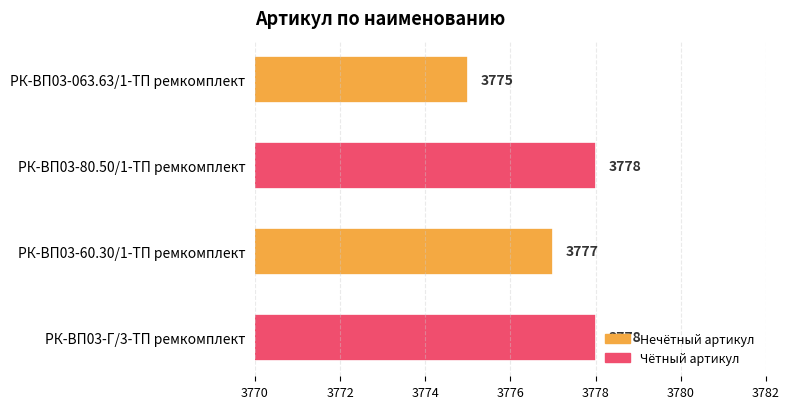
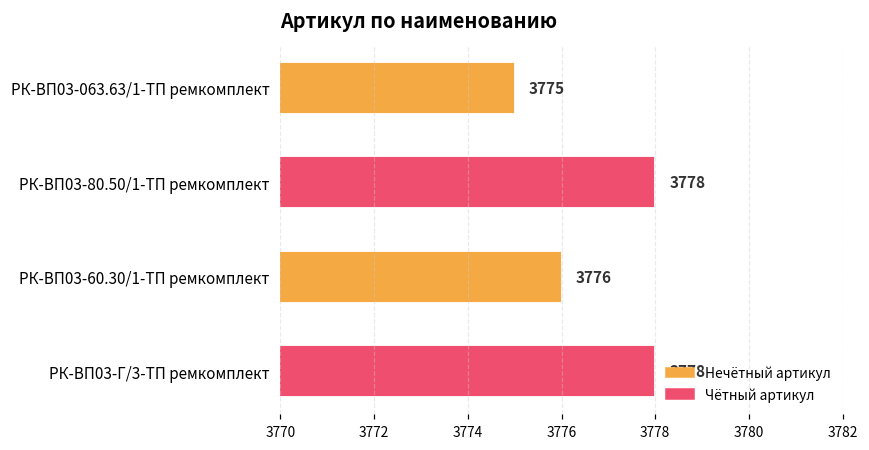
  {
    "РК-ВП03-063.63/1-ТП ремкомплект": 3775,
    "РК-ВП03-80.50/1-ТП ремкомплект": 3778,
-   "РК-ВП03-60.30/1-ТП ремкомплект": 3777,
+   "РК-ВП03-60.30/1-ТП ремкомплект": 3776,
    "РК-ВП03-Г/3-ТП ремкомплект": 3778
  }
